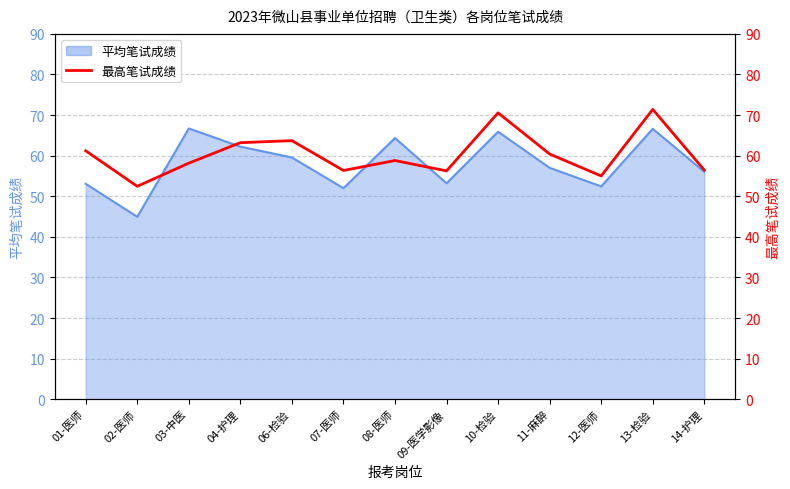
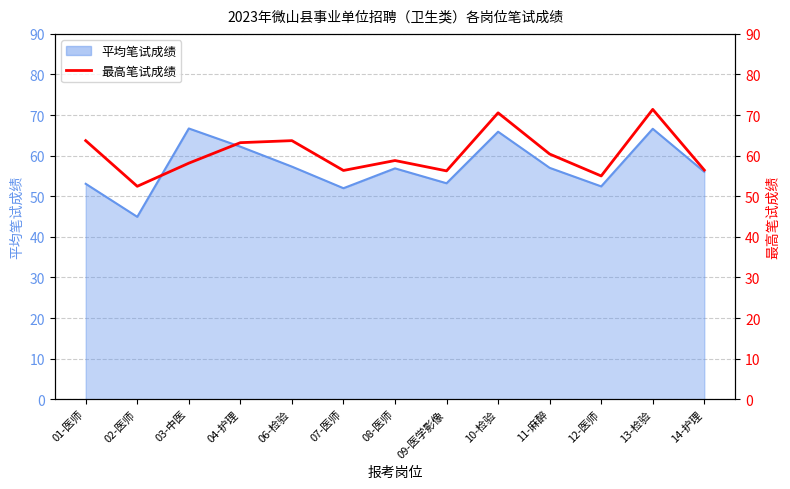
  {
    "平均笔试成绩": {
      "01-医师": 53,
      "02-医师": 45,
      "03-中医": 67,
      "04-护理": 62,
-     "06-检验": 60,
+     "06-检验": 57,
      "07-医师": 52,
-     "08-医师": 64,
+     "08-医师": 57,
      "09-医学影像": 53,
      "10-检验": 66,
      "11-麻醉": 57,
      "12-医师": 52,
      "13-检验": 67,
      "14-护理": 56
    },
    "最高笔试成绩": {
-     "01-医师": 61,
+     "01-医师": 64,
      "02-医师": 52,
      "03-中医": 58,
      "04-护理": 63,
      "06-检验": 64,
      "07-医师": 56,
      "08-医师": 59,
      "09-医学影像": 56,
      "10-检验": 71,
      "11-麻醉": 60,
      "12-医师": 55,
      "13-检验": 71,
      "14-护理": 56
    }
  }
